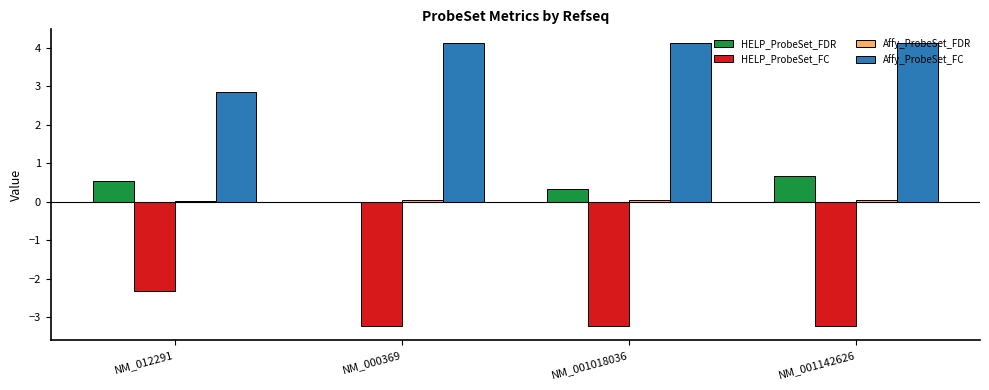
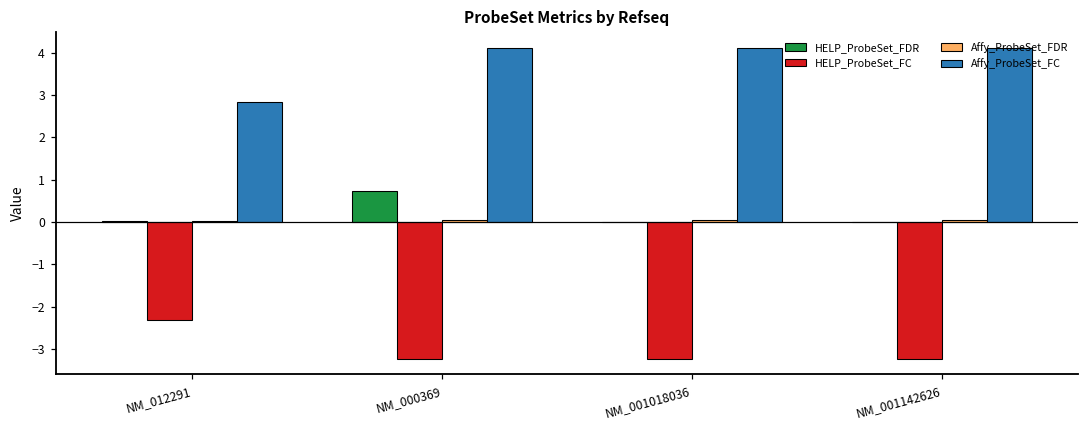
  {
    "HELP_ProbeSet_FDR": {
-     "NM_012291": 0.5,
-     "NM_000369": 0.0,
-     "NM_001018036": 0.3,
-     "NM_001142626": 0.7
+     "NM_012291": 0.0,
+     "NM_000369": 0.7,
+     "NM_001018036": 0.0,
+     "NM_001142626": 0.0
    },
    "HELP_ProbeSet_FC": {
      "NM_012291": -2.3,
      "NM_000369": -3.2,
      "NM_001018036": -3.2,
      "NM_001142626": -3.2
    },
    "Affy_ProbeSet_FC": {
      "NM_012291": 2.8,
      "NM_000369": 4.1,
      "NM_001018036": 4.1,
      "NM_001142626": 4.1
    }
  }
